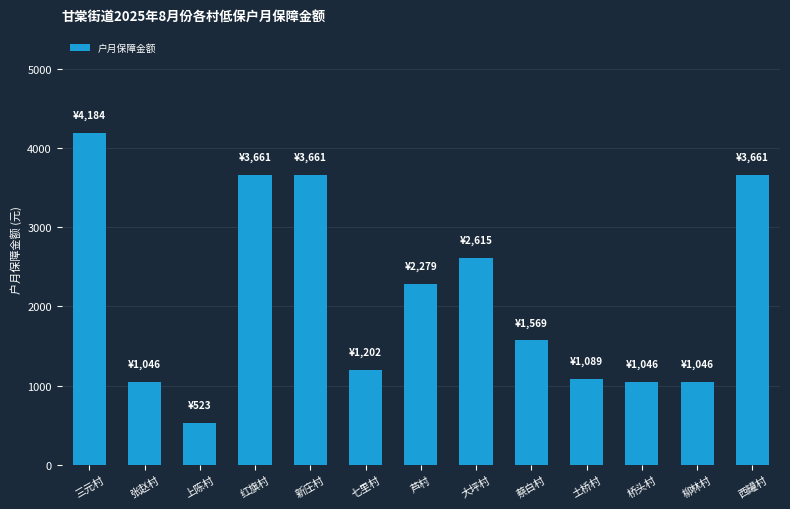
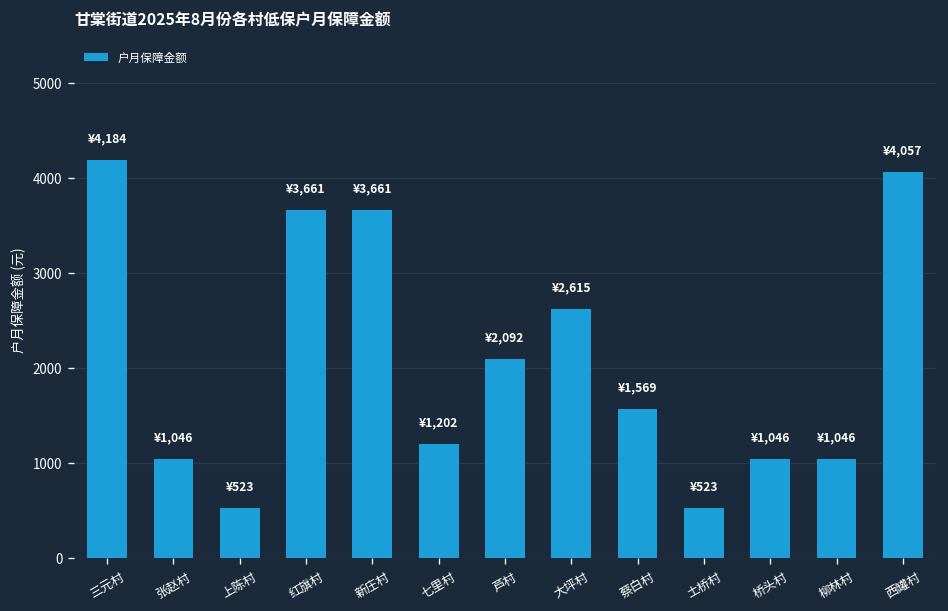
  {
    "三元村": "¥4,184",
    "张赵村": "¥1,046",
    "上陈村": "¥523",
    "红旗村": "¥3,661",
    "新庄村": "¥3,661",
    "七里村": "¥1,202",
-   "芦村": "¥2,279",
+   "芦村": "¥2,092",
    "大坪村": "¥2,615",
    "蔡白村": "¥1,569",
-   "土桥村": "¥1,089",
+   "土桥村": "¥523",
    "桥头村": "¥1,046",
    "柳林村": "¥1,046",
-   "西罐村": "¥3,661"
+   "西罐村": "¥4,057"
  }
